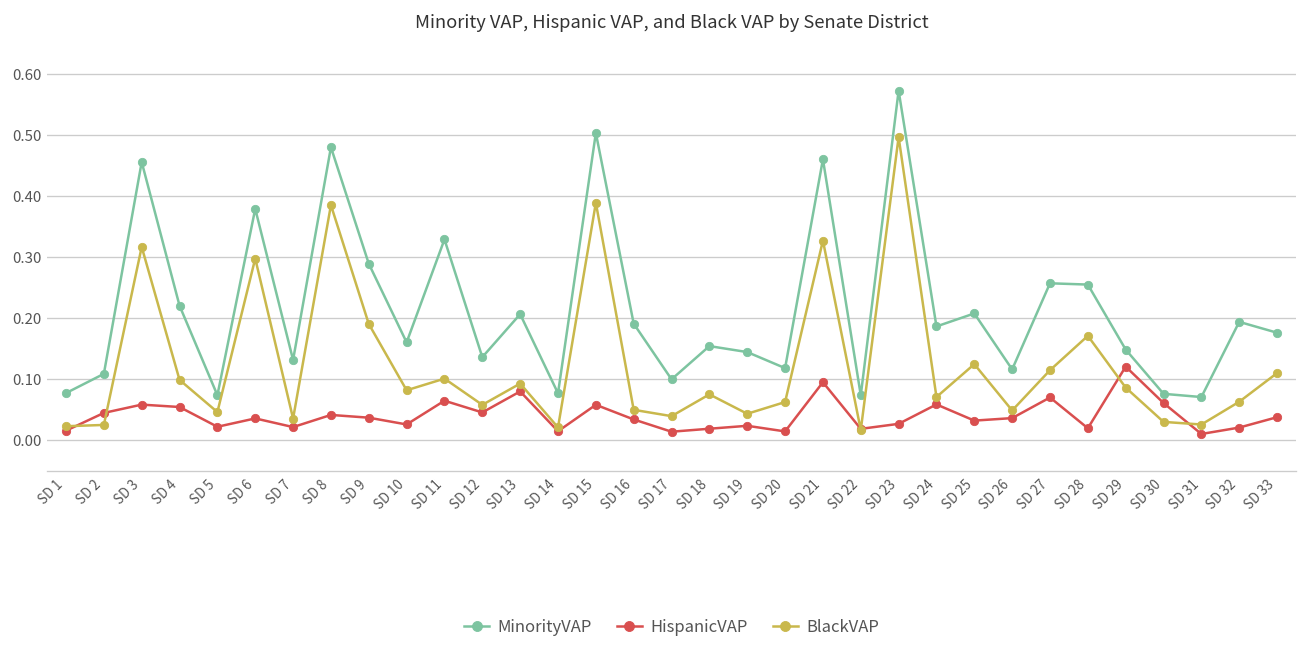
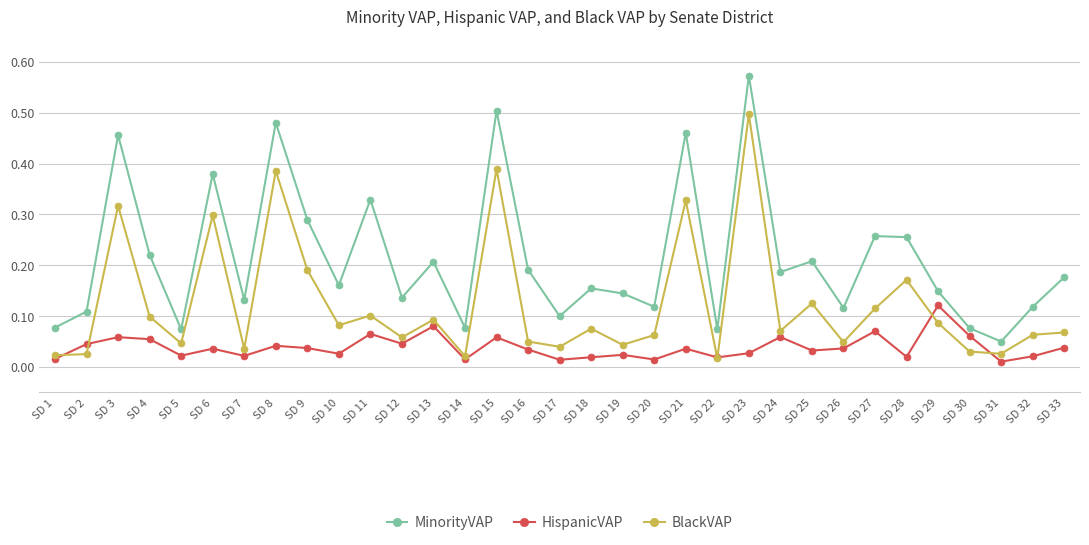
  {
    "MinorityVAP": {
      "SD 1": 0.08,
      "SD 2": 0.11,
      "SD 3": 0.46,
      "SD 4": 0.22,
      "SD 5": 0.07,
      "SD 6": 0.38,
      "SD 7": 0.13,
      "SD 8": 0.48,
      "SD 9": 0.29,
      "SD 10": 0.16,
      "SD 11": 0.33,
      "SD 12": 0.14,
      "SD 13": 0.21,
      "SD 14": 0.08,
      "SD 15": 0.50,
      "SD 16": 0.19,
      "SD 17": 0.10,
      "SD 18": 0.15,
      "SD 19": 0.14,
      "SD 20": 0.12,
      "SD 21": 0.46,
      "SD 22": 0.07,
      "SD 23": 0.57,
      "SD 24": 0.19,
      "SD 25": 0.21,
      "SD 26": 0.12,
      "SD 27": 0.26,
      "SD 28": 0.26,
      "SD 29": 0.15,
      "SD 30": 0.08,
-     "SD 31": 0.07,
-     "SD 32": 0.19,
+     "SD 31": 0.05,
+     "SD 32": 0.12,
      "SD 33": 0.18
    },
    "HispanicVAP": {
      "SD 1": 0.02,
      "SD 2": 0.05,
      "SD 3": 0.06,
      "SD 4": 0.05,
      "SD 5": 0.02,
      "SD 6": 0.04,
      "SD 7": 0.02,
      "SD 8": 0.04,
      "SD 9": 0.04,
      "SD 10": 0.03,
      "SD 11": 0.07,
      "SD 12": 0.05,
      "SD 13": 0.08,
      "SD 14": 0.02,
      "SD 15": 0.06,
      "SD 16": 0.03,
      "SD 17": 0.01,
      "SD 18": 0.02,
      "SD 19": 0.02,
      "SD 20": 0.01,
-     "SD 21": 0.10,
+     "SD 21": 0.04,
      "SD 23": 0.03,
      "SD 24": 0.06,
      "SD 25": 0.03,
      "SD 26": 0.04,
      "SD 27": 0.07,
      "SD 28": 0.02,
      "SD 29": 0.12,
      "SD 30": 0.06,
      "SD 31": 0.01,
      "SD 32": 0.02,
      "SD 33": 0.04
    },
    "BlackVAP": {
      "SD 1": 0.02,
      "SD 2": 0.03,
      "SD 3": 0.32,
      "SD 4": 0.10,
      "SD 5": 0.05,
      "SD 6": 0.30,
      "SD 7": 0.04,
      "SD 8": 0.39,
      "SD 9": 0.19,
      "SD 10": 0.08,
      "SD 11": 0.10,
      "SD 12": 0.06,
      "SD 13": 0.09,
      "SD 14": 0.02,
      "SD 15": 0.39,
      "SD 16": 0.05,
      "SD 17": 0.04,
      "SD 18": 0.08,
      "SD 19": 0.04,
      "SD 20": 0.06,
      "SD 21": 0.33,
      "SD 23": 0.50,
      "SD 24": 0.07,
      "SD 25": 0.12,
      "SD 26": 0.05,
      "SD 27": 0.12,
      "SD 28": 0.17,
      "SD 29": 0.09,
      "SD 30": 0.03,
      "SD 31": 0.03,
      "SD 32": 0.06,
-     "SD 33": 0.11
+     "SD 33": 0.07
    }
  }
